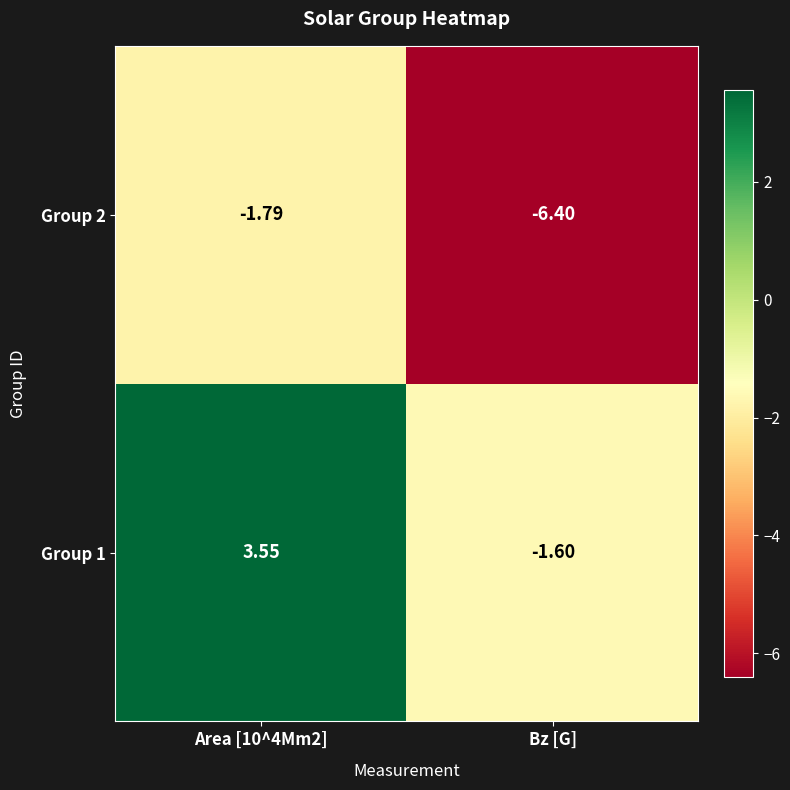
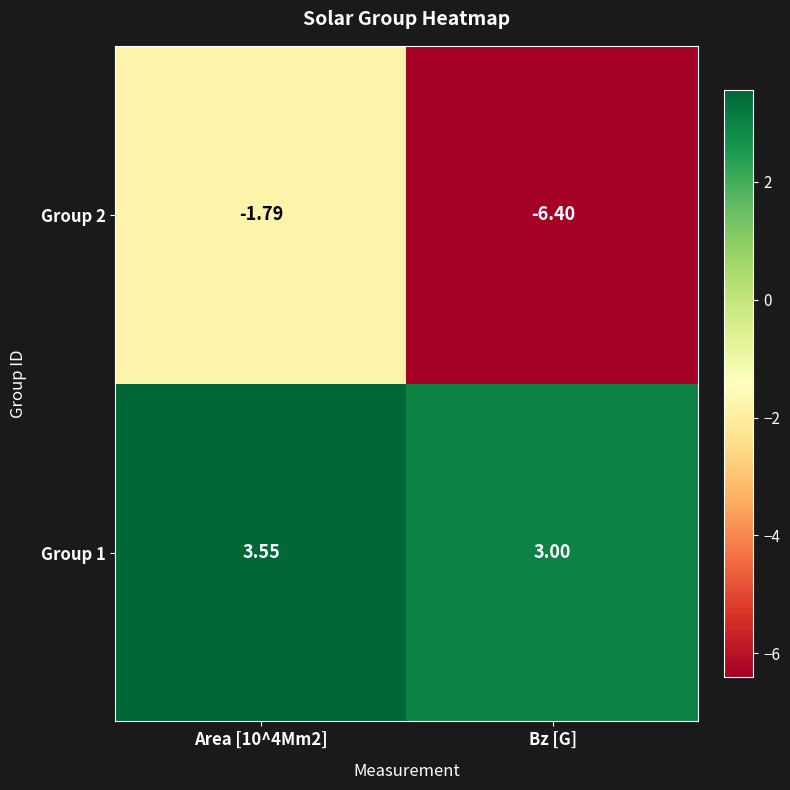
  {
    "Group 2": {
      "Area [10^4Mm2]": -1.79,
      "Bz [G]": -6.40
    },
    "Group 1": {
      "Area [10^4Mm2]": 3.55,
-     "Bz [G]": -1.60
+     "Bz [G]": 3.00
    }
  }
